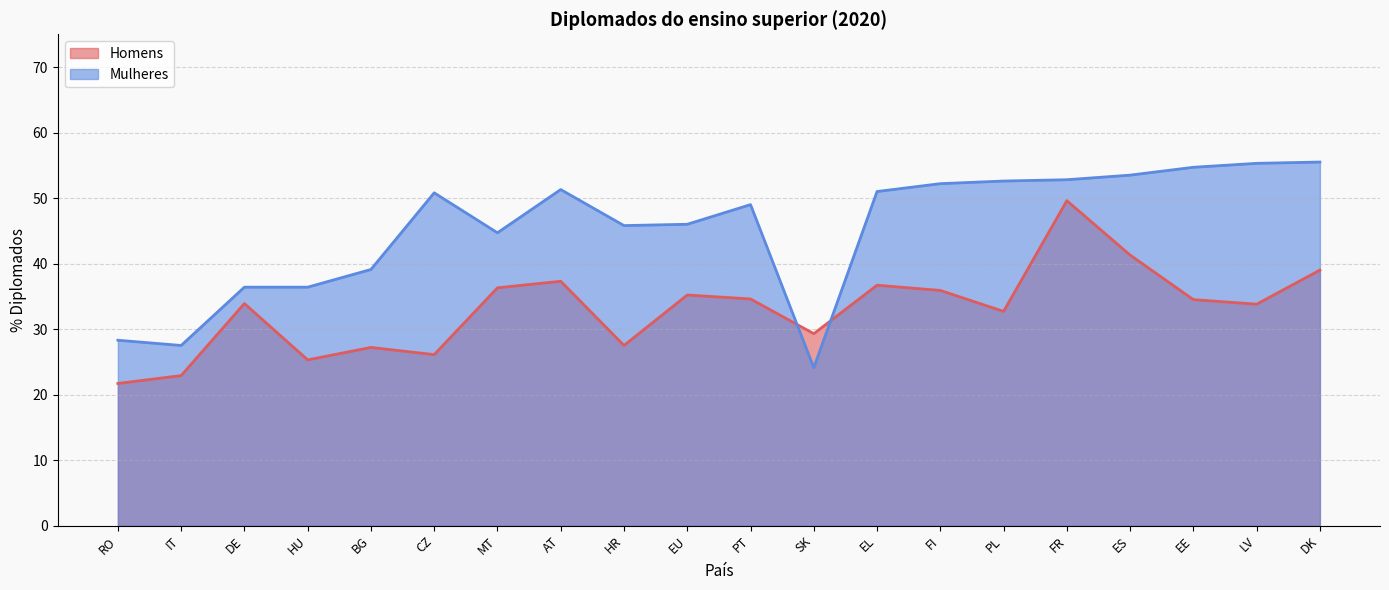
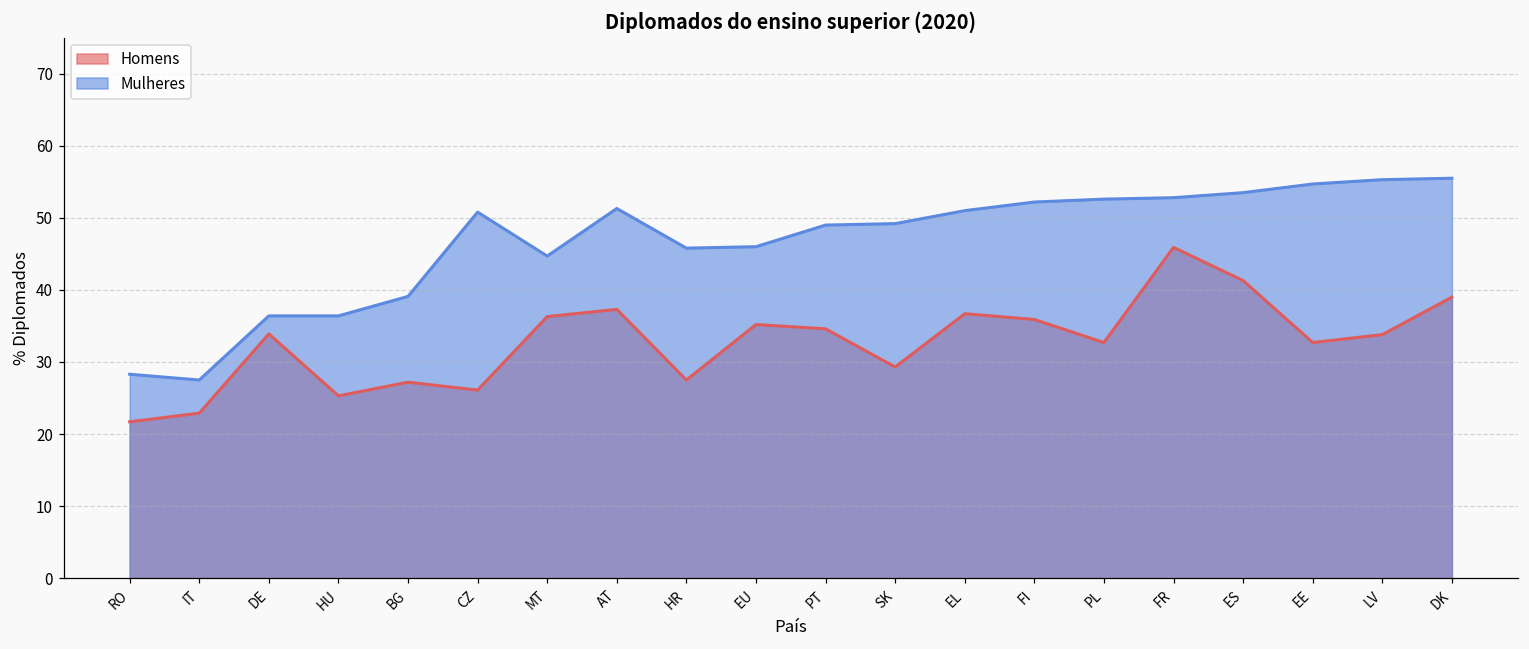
  {
    "Homens": {
      "RO": 22,
      "IT": 23,
      "DE": 34,
      "HU": 25,
      "BG": 27,
      "CZ": 26,
      "MT": 36,
      "AT": 37,
      "HR": 28,
      "EU": 35,
      "PT": 35,
      "SK": 29,
      "EL": 37,
      "FI": 36,
      "PL": 33,
-     "FR": 50,
+     "FR": 46,
      "ES": 41,
-     "EE": 35,
+     "EE": 33,
      "LV": 34,
      "DK": 39
    },
    "Mulheres": {
      "RO": 28,
      "IT": 28,
      "DE": 36,
      "HU": 36,
      "BG": 39,
      "CZ": 51,
      "MT": 45,
      "AT": 51,
      "HR": 46,
      "EU": 46,
      "PT": 49,
-     "SK": 24,
+     "SK": 49,
      "EL": 51,
      "FI": 52,
      "PL": 53,
      "FR": 53,
      "ES": 54,
      "EE": 55,
      "LV": 55,
      "DK": 56
    }
  }
